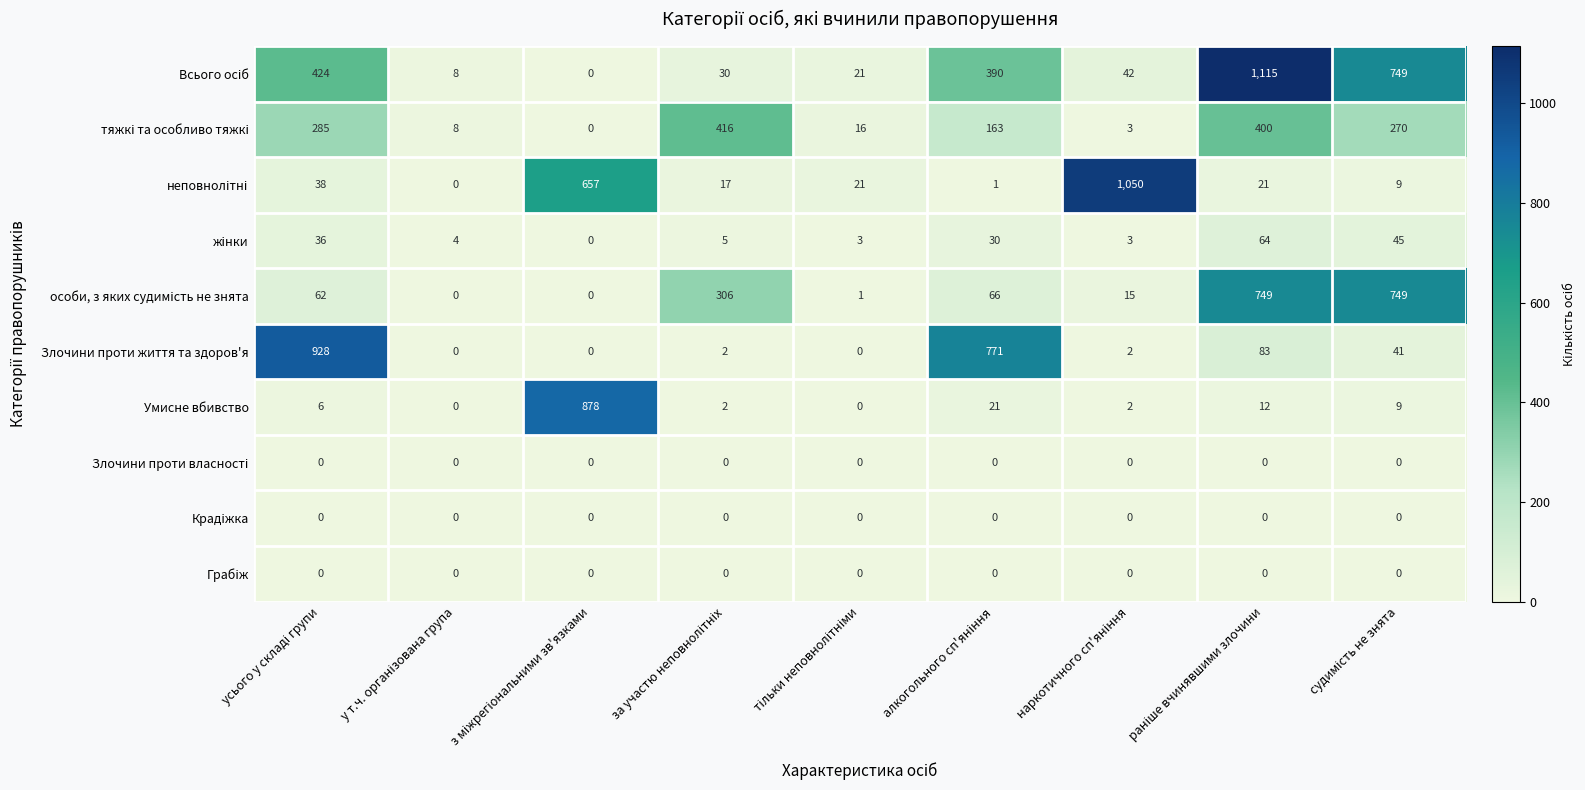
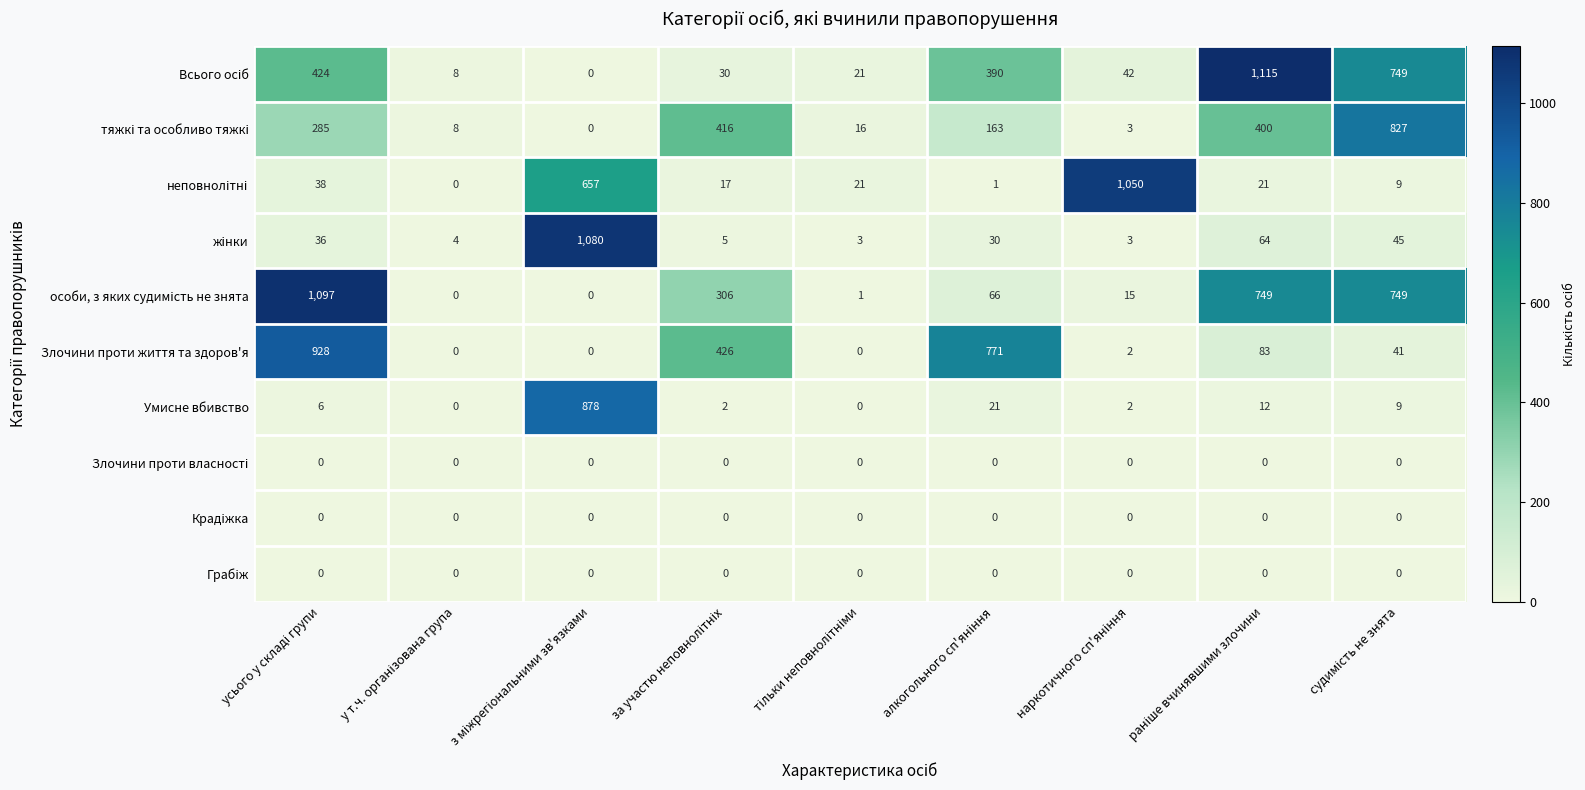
  {
    "Всього осіб": {
      "усього у складі групи": "424",
      "у т.ч. організована група": "8",
      "з міжрегіональними зв'язками": "0",
      "за участю неповнолітніх": "30",
      "тільки неповнолітніми": "21",
      "алкогольного сп'яніння": "390",
      "наркотичного сп'яніння": "42",
      "раніше вчинявшими злочини": "1,115",
      "судимість не знята": "749"
    },
    "тяжкі та особливо тяжкі": {
      "усього у складі групи": "285",
      "у т.ч. організована група": "8",
      "з міжрегіональними зв'язками": "0",
      "за участю неповнолітніх": "416",
      "тільки неповнолітніми": "16",
      "алкогольного сп'яніння": "163",
      "наркотичного сп'яніння": "3",
      "раніше вчинявшими злочини": "400",
-     "судимість не знята": "270"
+     "судимість не знята": "827"
    },
    "неповнолітні": {
      "усього у складі групи": "38",
      "у т.ч. організована група": "0",
      "з міжрегіональними зв'язками": "657",
      "за участю неповнолітніх": "17",
      "тільки неповнолітніми": "21",
      "алкогольного сп'яніння": "1",
      "наркотичного сп'яніння": "1,050",
      "раніше вчинявшими злочини": "21",
      "судимість не знята": "9"
    },
    "жінки": {
      "усього у складі групи": "36",
      "у т.ч. організована група": "4",
-     "з міжрегіональними зв'язками": "0",
+     "з міжрегіональними зв'язками": "1,080",
      "за участю неповнолітніх": "5",
      "тільки неповнолітніми": "3",
      "алкогольного сп'яніння": "30",
      "наркотичного сп'яніння": "3",
      "раніше вчинявшими злочини": "64",
      "судимість не знята": "45"
    },
    "особи, з яких судимість не знята": {
-     "усього у складі групи": "62",
+     "усього у складі групи": "1,097",
      "у т.ч. організована група": "0",
      "з міжрегіональними зв'язками": "0",
      "за участю неповнолітніх": "306",
      "тільки неповнолітніми": "1",
      "алкогольного сп'яніння": "66",
      "наркотичного сп'яніння": "15",
      "раніше вчинявшими злочини": "749",
      "судимість не знята": "749"
    },
    "Злочини проти життя та здоров'я": {
      "усього у складі групи": "928",
      "у т.ч. організована група": "0",
      "з міжрегіональними зв'язками": "0",
-     "за участю неповнолітніх": "2",
+     "за участю неповнолітніх": "426",
      "тільки неповнолітніми": "0",
      "алкогольного сп'яніння": "771",
      "наркотичного сп'яніння": "2",
      "раніше вчинявшими злочини": "83",
      "судимість не знята": "41"
    },
    "Умисне вбивство": {
      "усього у складі групи": "6",
      "у т.ч. організована група": "0",
      "з міжрегіональними зв'язками": "878",
      "за участю неповнолітніх": "2",
      "тільки неповнолітніми": "0",
      "алкогольного сп'яніння": "21",
      "наркотичного сп'яніння": "2",
      "раніше вчинявшими злочини": "12",
      "судимість не знята": "9"
    },
    "Злочини проти власності": {
      "усього у складі групи": "0",
      "у т.ч. організована група": "0",
      "з міжрегіональними зв'язками": "0",
      "за участю неповнолітніх": "0",
      "тільки неповнолітніми": "0",
      "алкогольного сп'яніння": "0",
      "наркотичного сп'яніння": "0",
      "раніше вчинявшими злочини": "0",
      "судимість не знята": "0"
    },
    "Крадіжка": {
      "усього у складі групи": "0",
      "у т.ч. організована група": "0",
      "з міжрегіональними зв'язками": "0",
      "за участю неповнолітніх": "0",
      "тільки неповнолітніми": "0",
      "алкогольного сп'яніння": "0",
      "наркотичного сп'яніння": "0",
      "раніше вчинявшими злочини": "0",
      "судимість не знята": "0"
    },
    "Грабіж": {
      "усього у складі групи": "0",
      "у т.ч. організована група": "0",
      "з міжрегіональними зв'язками": "0",
      "за участю неповнолітніх": "0",
      "тільки неповнолітніми": "0",
      "алкогольного сп'яніння": "0",
      "наркотичного сп'яніння": "0",
      "раніше вчинявшими злочини": "0",
      "судимість не знята": "0"
    }
  }
